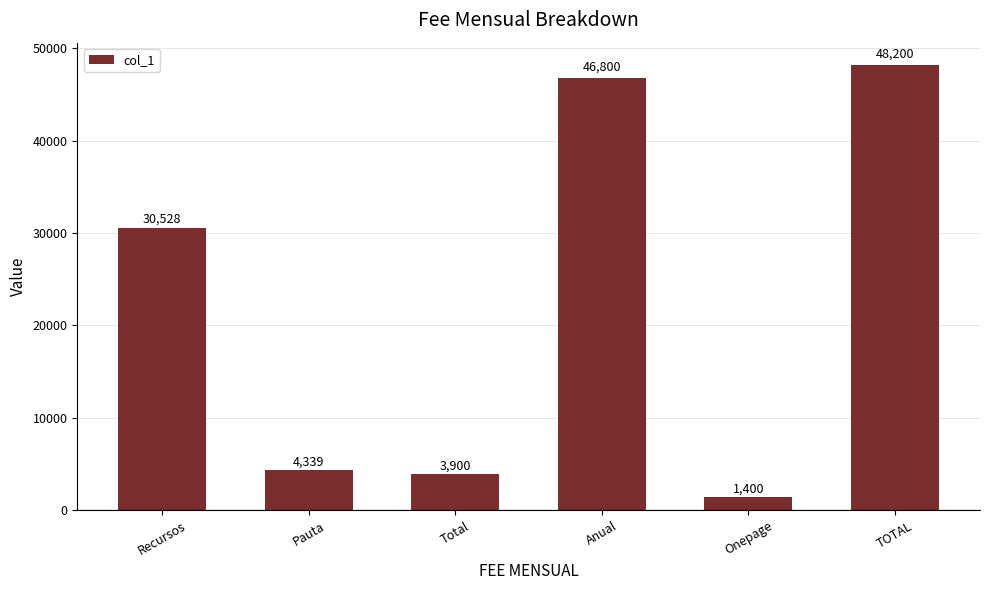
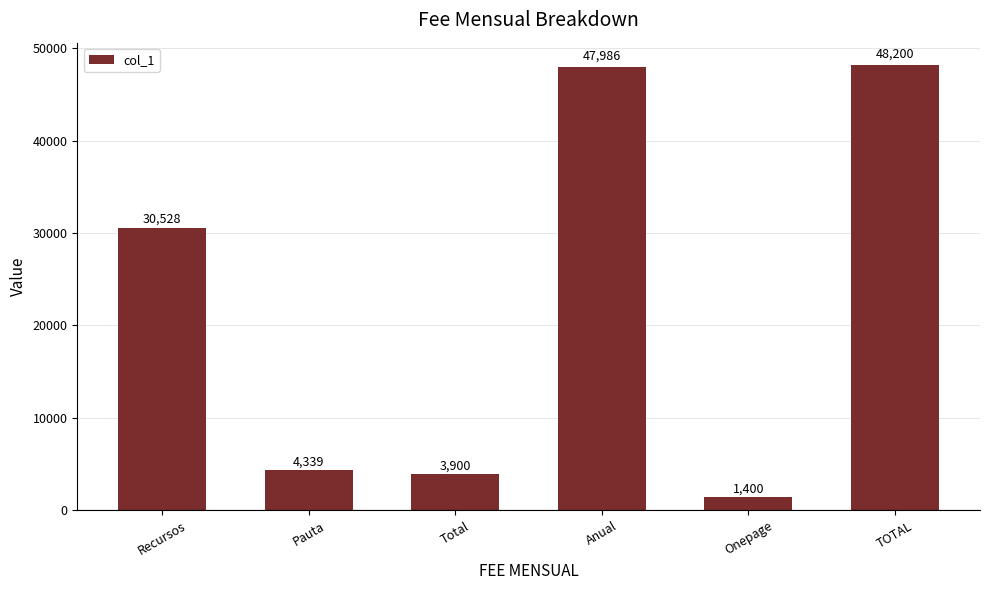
  {
    "Recursos": "30,528",
    "Pauta": "4,339",
    "Total": "3,900",
-   "Anual": "46,800",
+   "Anual": "47,986",
    "Onepage": "1,400",
    "TOTAL": "48,200"
  }
